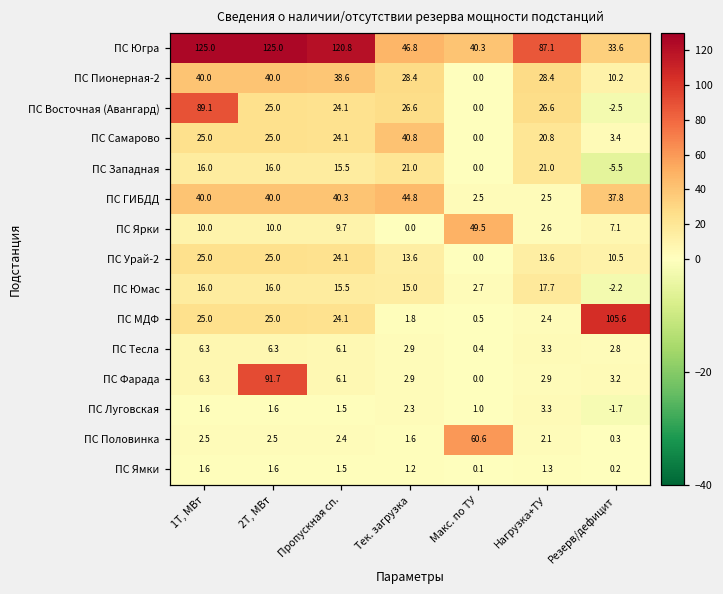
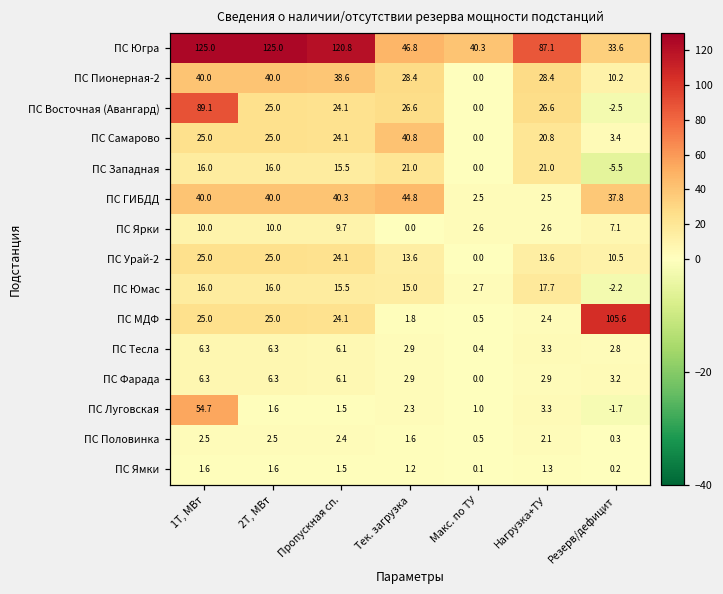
  {
    "ПС Югра": {
      "1Т, МВт": 125.0,
      "2Т, МВт": 125.0,
      "Пропускная сп.": 120.8,
      "Тек. загрузка": 46.8,
      "Макс. по ТУ": 40.3,
      "Нагрузка+ТУ": 87.1,
      "Резерв/дефицит": 33.6
    },
    "ПС Пионерная-2": {
      "1Т, МВт": 40.0,
      "2Т, МВт": 40.0,
      "Пропускная сп.": 38.6,
      "Тек. загрузка": 28.4,
      "Макс. по ТУ": 0.0,
      "Нагрузка+ТУ": 28.4,
      "Резерв/дефицит": 10.2
    },
    "ПС Восточная (Авангард)": {
      "1Т, МВт": 89.1,
      "2Т, МВт": 25.0,
      "Пропускная сп.": 24.1,
      "Тек. загрузка": 26.6,
      "Макс. по ТУ": 0.0,
      "Нагрузка+ТУ": 26.6,
      "Резерв/дефицит": -2.5
    },
    "ПС Самарово": {
      "1Т, МВт": 25.0,
      "2Т, МВт": 25.0,
      "Пропускная сп.": 24.1,
      "Тек. загрузка": 40.8,
      "Макс. по ТУ": 0.0,
      "Нагрузка+ТУ": 20.8,
      "Резерв/дефицит": 3.4
    },
    "ПС Западная": {
      "1Т, МВт": 16.0,
      "2Т, МВт": 16.0,
      "Пропускная сп.": 15.5,
      "Тек. загрузка": 21.0,
      "Макс. по ТУ": 0.0,
      "Нагрузка+ТУ": 21.0,
      "Резерв/дефицит": -5.5
    },
    "ПС ГИБДД": {
      "1Т, МВт": 40.0,
      "2Т, МВт": 40.0,
      "Пропускная сп.": 40.3,
      "Тек. загрузка": 44.8,
      "Макс. по ТУ": 2.5,
      "Нагрузка+ТУ": 2.5,
      "Резерв/дефицит": 37.8
    },
    "ПС Ярки": {
      "1Т, МВт": 10.0,
      "2Т, МВт": 10.0,
      "Пропускная сп.": 9.7,
      "Тек. загрузка": 0.0,
-     "Макс. по ТУ": 49.5,
+     "Макс. по ТУ": 2.6,
      "Нагрузка+ТУ": 2.6,
      "Резерв/дефицит": 7.1
    },
    "ПС Урай-2": {
      "1Т, МВт": 25.0,
      "2Т, МВт": 25.0,
      "Пропускная сп.": 24.1,
      "Тек. загрузка": 13.6,
      "Макс. по ТУ": 0.0,
      "Нагрузка+ТУ": 13.6,
      "Резерв/дефицит": 10.5
    },
    "ПС Юмас": {
      "1Т, МВт": 16.0,
      "2Т, МВт": 16.0,
      "Пропускная сп.": 15.5,
      "Тек. загрузка": 15.0,
      "Макс. по ТУ": 2.7,
      "Нагрузка+ТУ": 17.7,
      "Резерв/дефицит": -2.2
    },
    "ПС МДФ": {
      "1Т, МВт": 25.0,
      "2Т, МВт": 25.0,
      "Пропускная сп.": 24.1,
      "Тек. загрузка": 1.8,
      "Макс. по ТУ": 0.5,
      "Нагрузка+ТУ": 2.4,
      "Резерв/дефицит": 105.6
    },
    "ПС Тесла": {
      "1Т, МВт": 6.3,
      "2Т, МВт": 6.3,
      "Пропускная сп.": 6.1,
      "Тек. загрузка": 2.9,
      "Макс. по ТУ": 0.4,
      "Нагрузка+ТУ": 3.3,
      "Резерв/дефицит": 2.8
    },
    "ПС Фарада": {
      "1Т, МВт": 6.3,
-     "2Т, МВт": 91.7,
+     "2Т, МВт": 6.3,
      "Пропускная сп.": 6.1,
      "Тек. загрузка": 2.9,
      "Макс. по ТУ": 0.0,
      "Нагрузка+ТУ": 2.9,
      "Резерв/дефицит": 3.2
    },
    "ПС Луговская": {
-     "1Т, МВт": 1.6,
+     "1Т, МВт": 54.7,
      "2Т, МВт": 1.6,
      "Пропускная сп.": 1.5,
      "Тек. загрузка": 2.3,
      "Макс. по ТУ": 1.0,
      "Нагрузка+ТУ": 3.3,
      "Резерв/дефицит": -1.7
    },
    "ПС Половинка": {
      "1Т, МВт": 2.5,
      "2Т, МВт": 2.5,
      "Пропускная сп.": 2.4,
      "Тек. загрузка": 1.6,
-     "Макс. по ТУ": 60.6,
+     "Макс. по ТУ": 0.5,
      "Нагрузка+ТУ": 2.1,
      "Резерв/дефицит": 0.3
    },
    "ПС Ямки": {
      "1Т, МВт": 1.6,
      "2Т, МВт": 1.6,
      "Пропускная сп.": 1.5,
      "Тек. загрузка": 1.2,
      "Макс. по ТУ": 0.1,
      "Нагрузка+ТУ": 1.3,
      "Резерв/дефицит": 0.2
    }
  }
